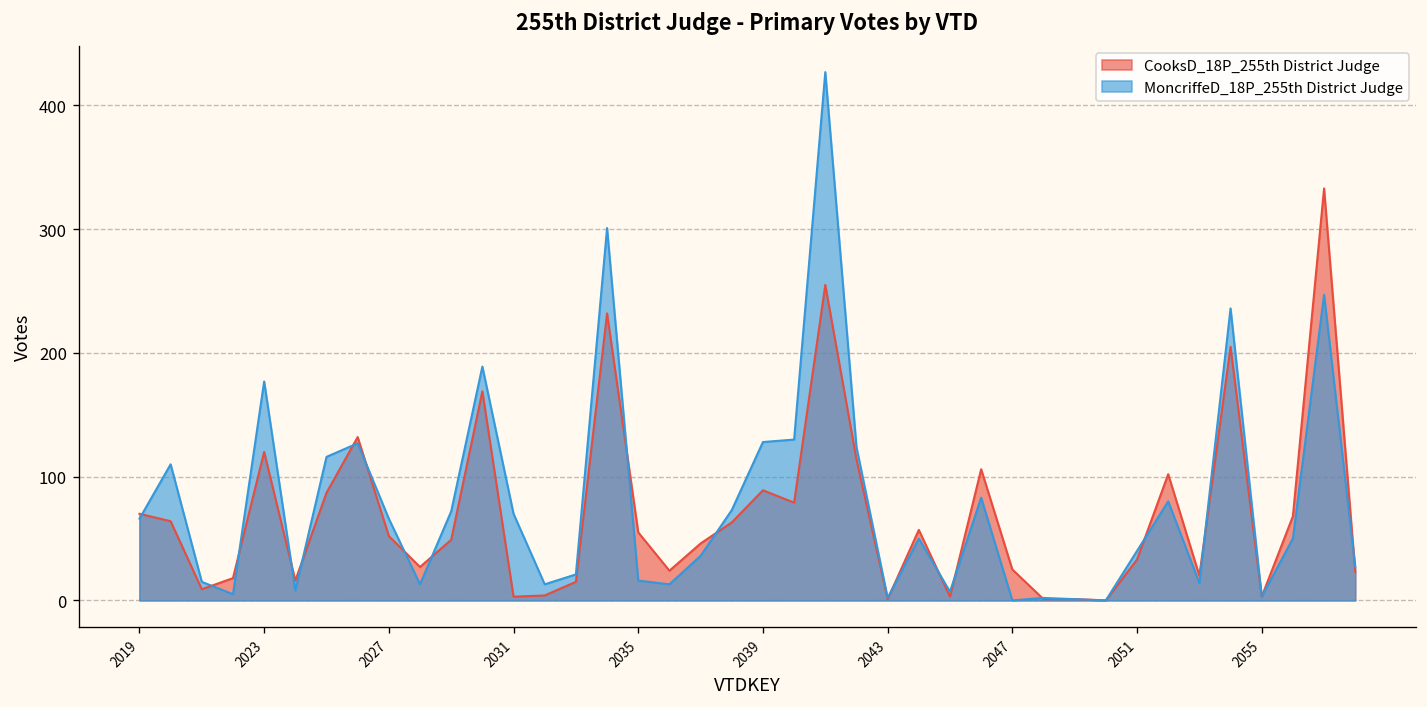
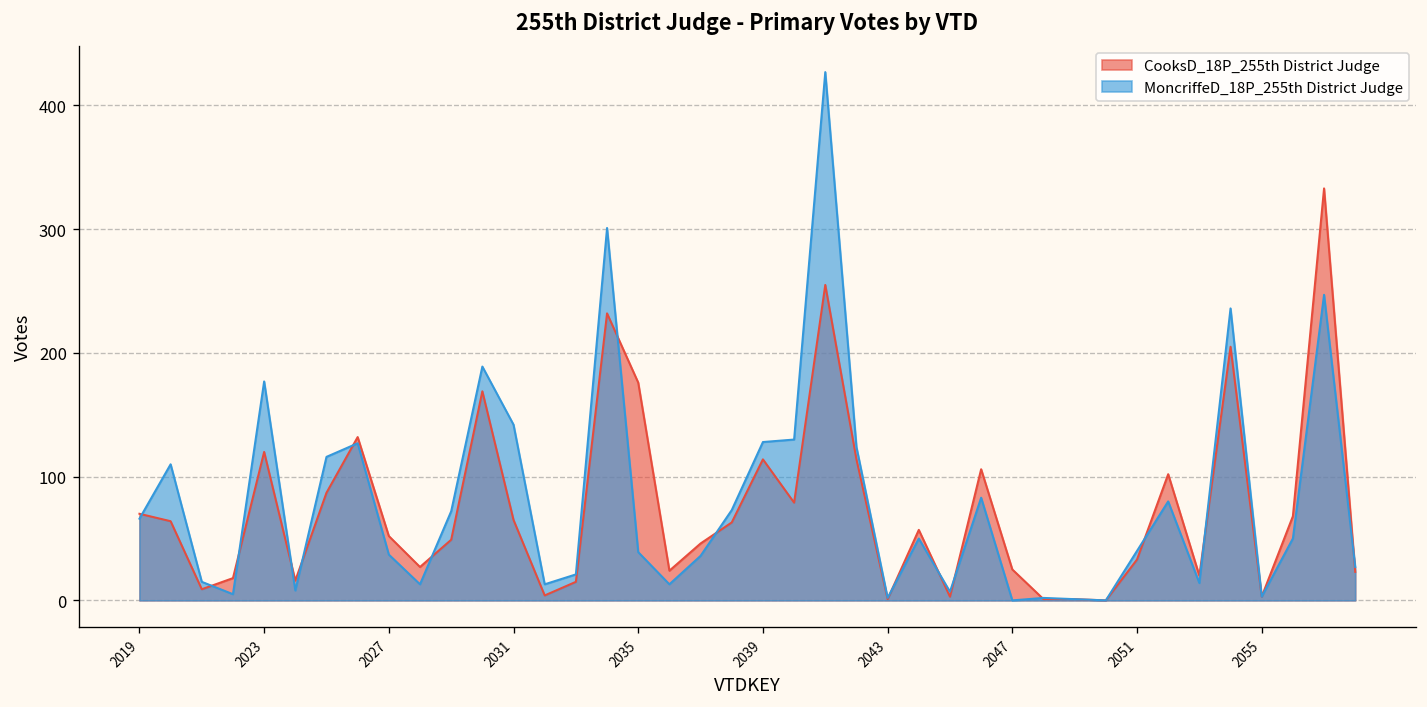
  {
    "CooksD_18P_255th District Judge": {
      "2019": 70,
      "2023": 120,
      "2027": 52,
-     "2031": 3,
-     "2035": 55,
-     "2039": 89,
+     "2031": 65,
+     "2035": 176,
+     "2039": 114,
      "2047": 25,
      "2051": 33
    },
    "MoncriffeD_18P_255th District Judge": {
      "2019": 66,
      "2023": 177,
-     "2027": 66,
-     "2031": 70,
-     "2035": 16,
+     "2027": 37,
+     "2031": 142,
+     "2035": 39,
      "2039": 128,
      "2047": 0,
      "2051": 40
    }
  }
